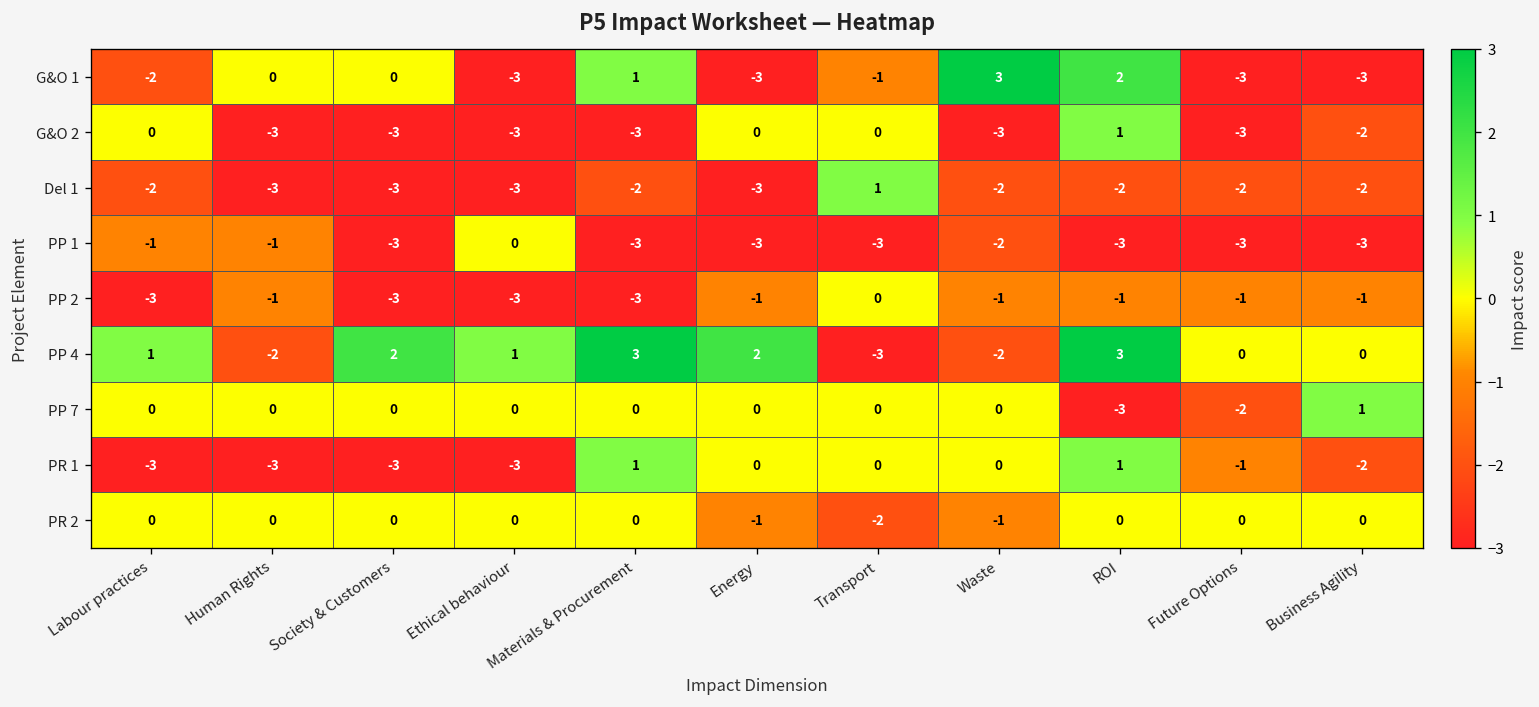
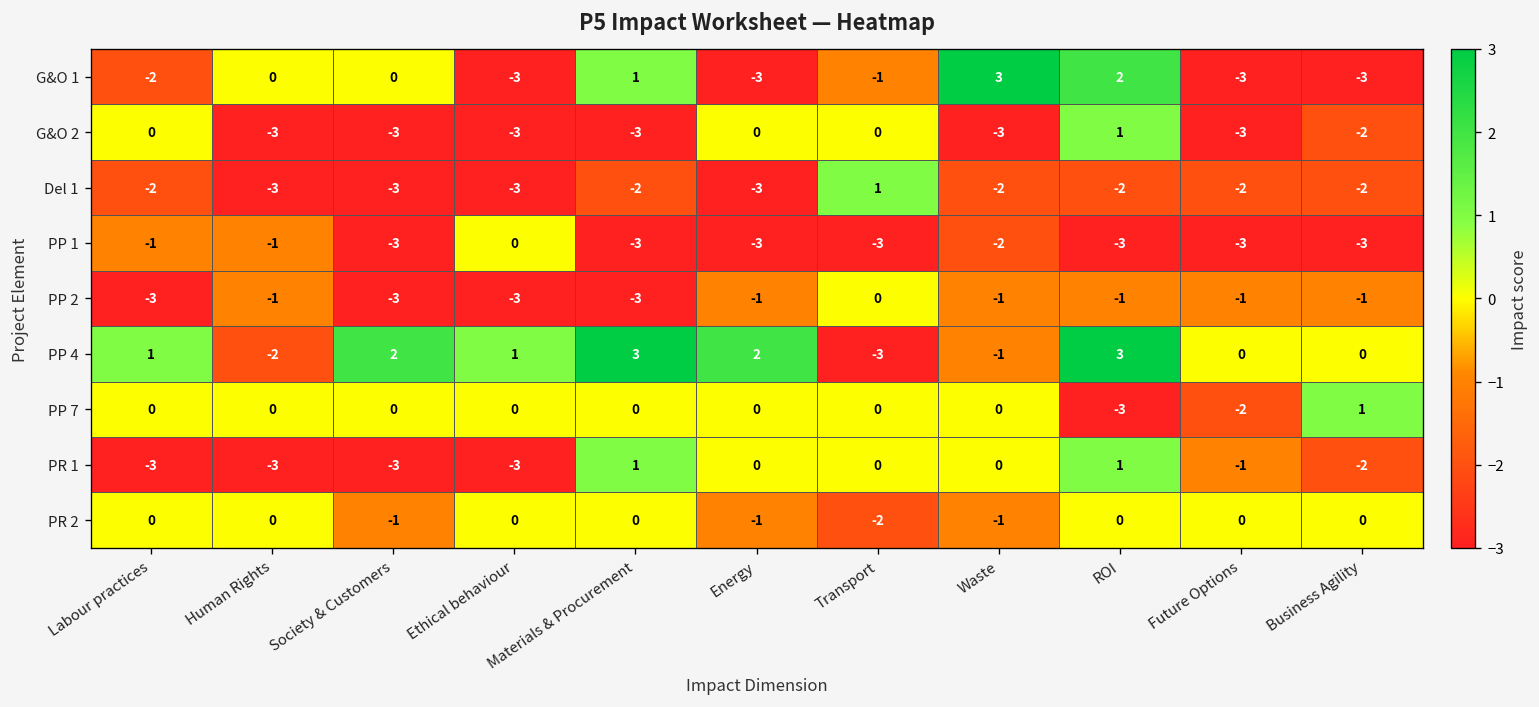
  {
    "G&O 1": {
      "Labour practices": -2,
      "Human Rights": 0,
      "Society & Customers": 0,
      "Ethical behaviour": -3,
      "Materials & Procurement": 1,
      "Energy": -3,
      "Transport": -1,
      "Waste": 3,
      "ROI": 2,
      "Future Options": -3,
      "Business Agility": -3
    },
    "G&O 2": {
      "Labour practices": 0,
      "Human Rights": -3,
      "Society & Customers": -3,
      "Ethical behaviour": -3,
      "Materials & Procurement": -3,
      "Energy": 0,
      "Transport": 0,
      "Waste": -3,
      "ROI": 1,
      "Future Options": -3,
      "Business Agility": -2
    },
    "Del 1": {
      "Labour practices": -2,
      "Human Rights": -3,
      "Society & Customers": -3,
      "Ethical behaviour": -3,
      "Materials & Procurement": -2,
      "Energy": -3,
      "Transport": 1,
      "Waste": -2,
      "ROI": -2,
      "Future Options": -2,
      "Business Agility": -2
    },
    "PP 1": {
      "Labour practices": -1,
      "Human Rights": -1,
      "Society & Customers": -3,
      "Ethical behaviour": 0,
      "Materials & Procurement": -3,
      "Energy": -3,
      "Transport": -3,
      "Waste": -2,
      "ROI": -3,
      "Future Options": -3,
      "Business Agility": -3
    },
    "PP 2": {
      "Labour practices": -3,
      "Human Rights": -1,
      "Society & Customers": -3,
      "Ethical behaviour": -3,
      "Materials & Procurement": -3,
      "Energy": -1,
      "Transport": 0,
      "Waste": -1,
      "ROI": -1,
      "Future Options": -1,
      "Business Agility": -1
    },
    "PP 4": {
      "Labour practices": 1,
      "Human Rights": -2,
      "Society & Customers": 2,
      "Ethical behaviour": 1,
      "Materials & Procurement": 3,
      "Energy": 2,
      "Transport": -3,
-     "Waste": -2,
+     "Waste": -1,
      "ROI": 3,
      "Future Options": 0,
      "Business Agility": 0
    },
    "PP 7": {
      "Labour practices": 0,
      "Human Rights": 0,
      "Society & Customers": 0,
      "Ethical behaviour": 0,
      "Materials & Procurement": 0,
      "Energy": 0,
      "Transport": 0,
      "Waste": 0,
      "ROI": -3,
      "Future Options": -2,
      "Business Agility": 1
    },
    "PR 1": {
      "Labour practices": -3,
      "Human Rights": -3,
      "Society & Customers": -3,
      "Ethical behaviour": -3,
      "Materials & Procurement": 1,
      "Energy": 0,
      "Transport": 0,
      "Waste": 0,
      "ROI": 1,
      "Future Options": -1,
      "Business Agility": -2
    },
    "PR 2": {
      "Labour practices": 0,
      "Human Rights": 0,
-     "Society & Customers": 0,
+     "Society & Customers": -1,
      "Ethical behaviour": 0,
      "Materials & Procurement": 0,
      "Energy": -1,
      "Transport": -2,
      "Waste": -1,
      "ROI": 0,
      "Future Options": 0,
      "Business Agility": 0
    }
  }
